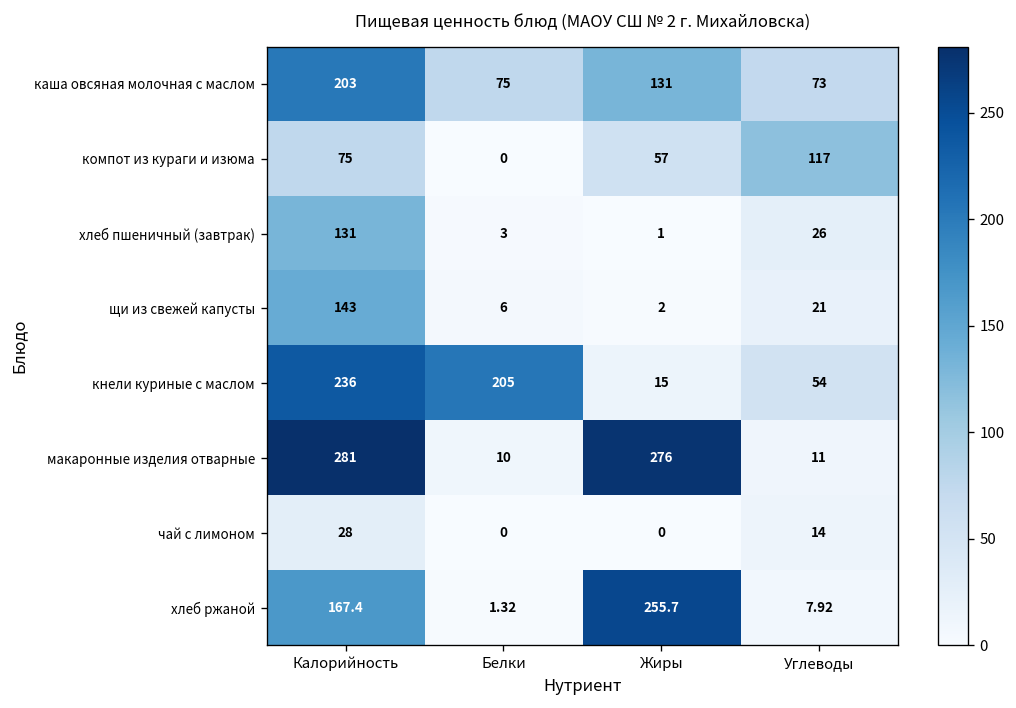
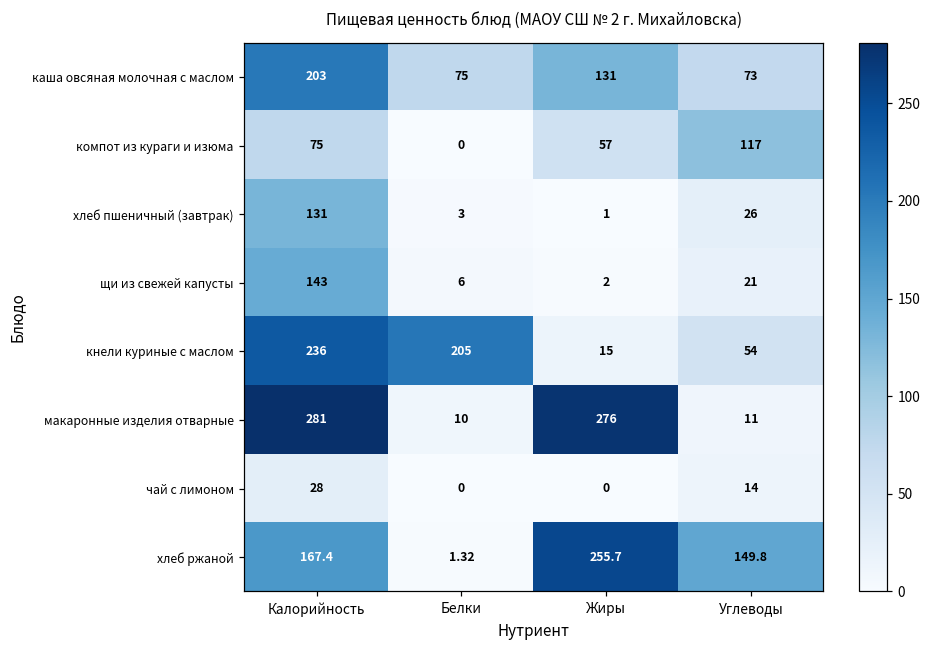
  {
    "каша овсяная молочная с маслом": {
      "Калорийность": 203,
      "Белки": 75,
      "Жиры": 131,
      "Углеводы": 73
    },
    "компот из кураги и изюма": {
      "Калорийность": 75,
      "Белки": 0,
      "Жиры": 57,
      "Углеводы": 117
    },
    "хлеб пшеничный (завтрак)": {
      "Калорийность": 131,
      "Белки": 3,
      "Жиры": 1,
      "Углеводы": 26
    },
    "щи из свежей капусты": {
      "Калорийность": 143,
      "Белки": 6,
      "Жиры": 2,
      "Углеводы": 21
    },
    "кнели куриные с маслом": {
      "Калорийность": 236,
      "Белки": 205,
      "Жиры": 15,
      "Углеводы": 54
    },
    "макаронные изделия отварные": {
      "Калорийность": 281,
      "Белки": 10,
      "Жиры": 276,
      "Углеводы": 11
    },
    "чай с лимоном": {
      "Калорийность": 28,
      "Белки": 0,
      "Жиры": 0,
      "Углеводы": 14
    },
    "хлеб ржаной": {
      "Калорийность": 167.4,
      "Белки": 1.32,
      "Жиры": 255.7,
-     "Углеводы": 7.92
+     "Углеводы": 149.8
    }
  }
